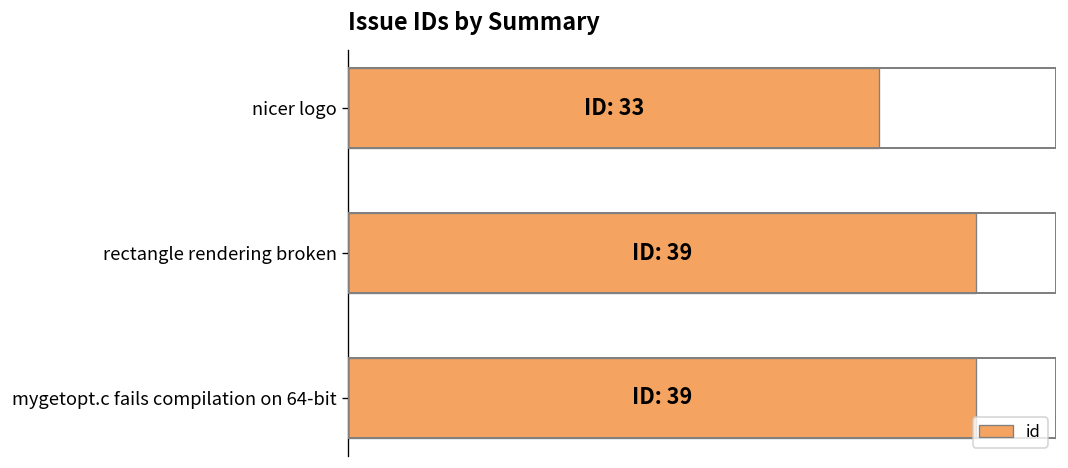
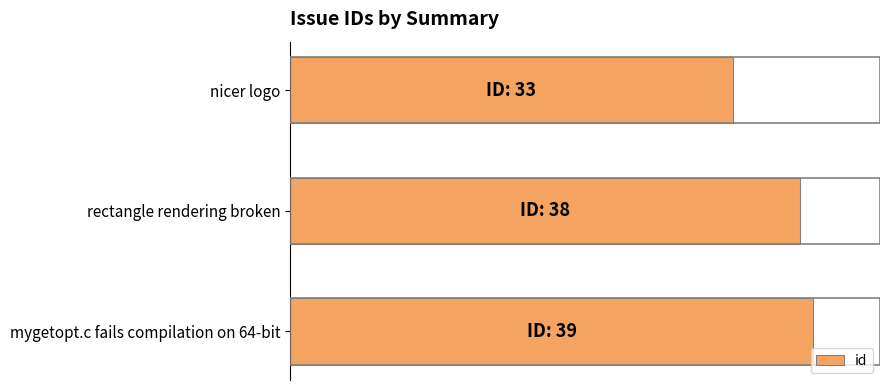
  {
    "nicer logo": 33,
-   "rectangle rendering broken": 39,
+   "rectangle rendering broken": 38,
    "mygetopt.c fails compilation on 64-bit": 39
  }
